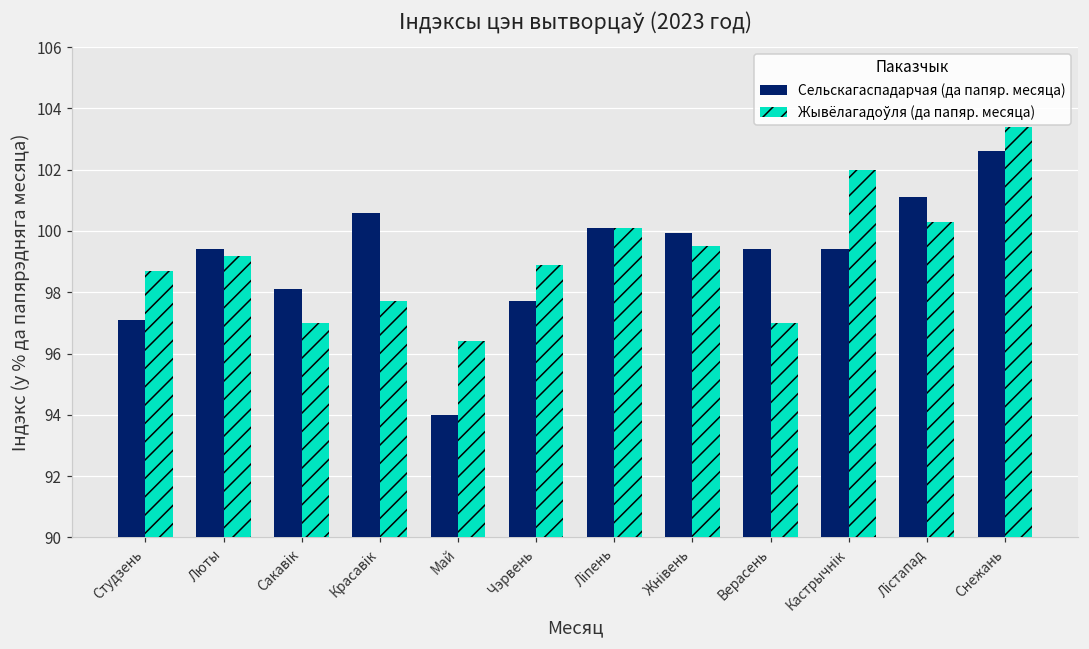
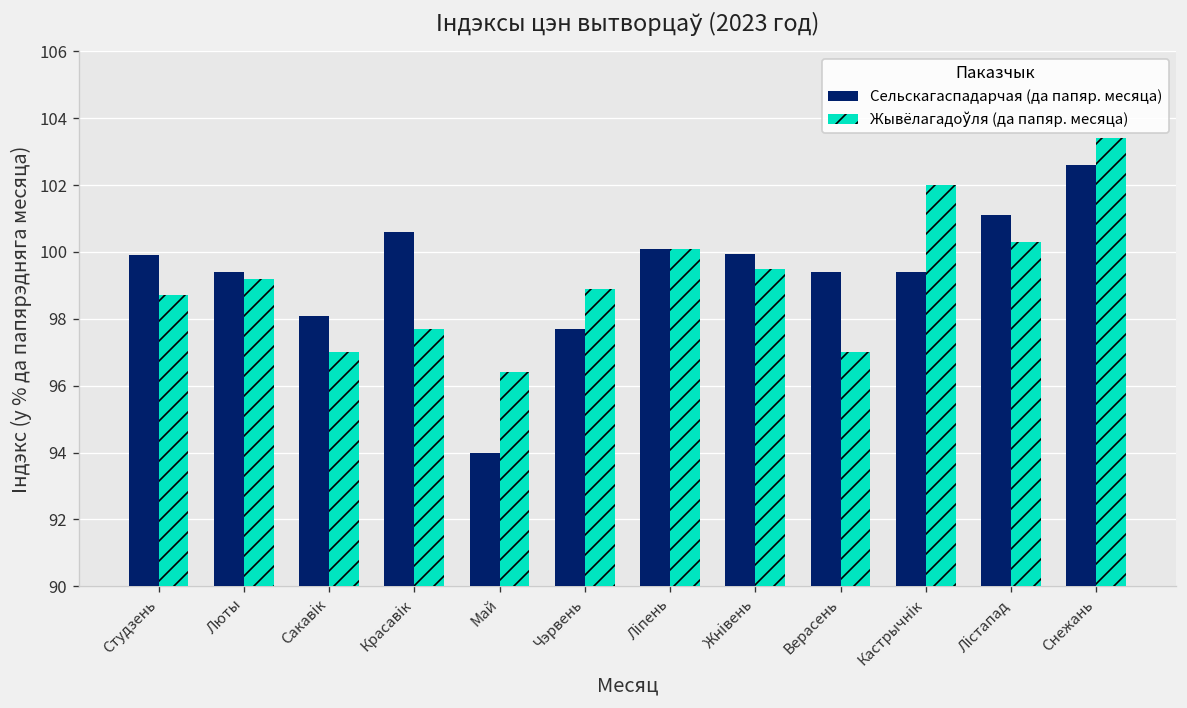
  {
    "Сельскагаспадарчая (да папяр. месяца)": {
-     "Студзень": 97.1,
+     "Студзень": 99.9,
      "Люты": 99.4,
      "Сакавік": 98.1,
      "Красавік": 100.6,
      "Май": 94.0,
      "Чэрвень": 97.7,
      "Ліпень": 100.1,
      "Жнівень": 100.0,
      "Верасень": 99.4,
      "Кастрычнік": 99.4,
      "Лістапад": 101.1,
      "Снежань": 102.6
    },
    "Жывёлагадоўля (да папяр. месяца)": {
      "Студзень": 98.7,
      "Люты": 99.2,
      "Сакавік": 97.0,
      "Красавік": 97.7,
      "Май": 96.4,
      "Чэрвень": 98.9,
      "Ліпень": 100.1,
      "Жнівень": 99.5,
      "Верасень": 97.0,
      "Кастрычнік": 102.0,
      "Лістапад": 100.3,
      "Снежань": 103.4
    }
  }
